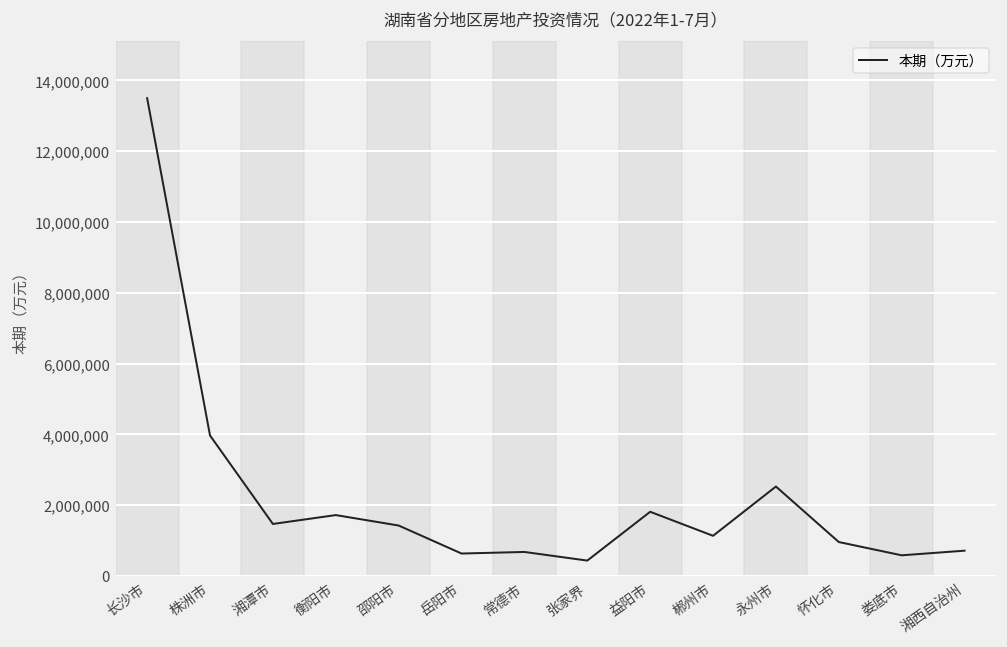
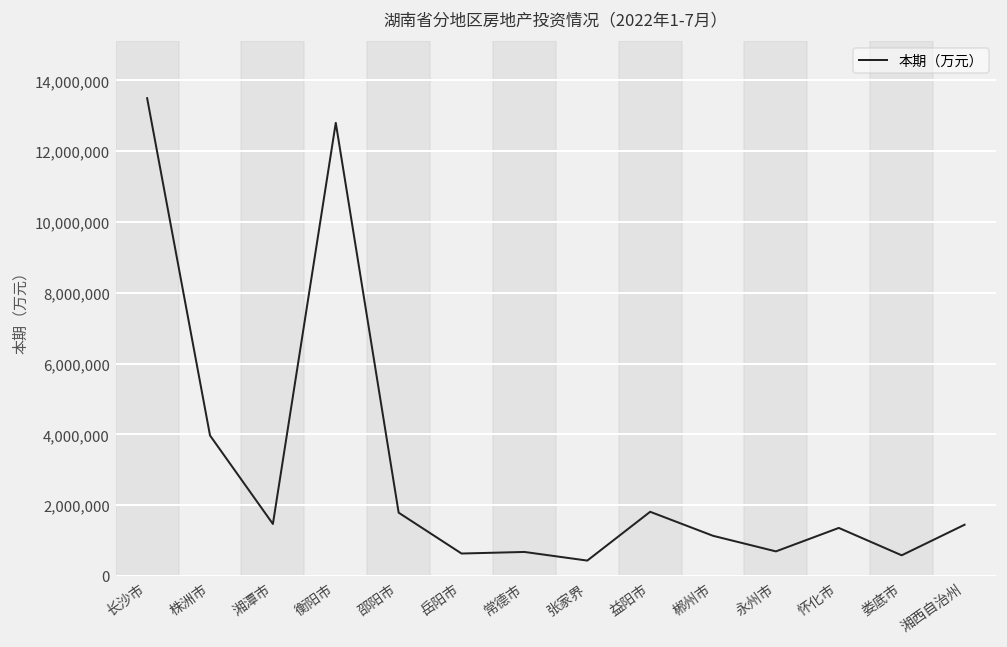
  {
    "长沙市": "13,500,000",
    "株洲市": "4,000,000",
    "湘潭市": "1,500,000",
-   "衡阳市": "1,700,000",
-   "邵阳市": "1,400,000",
+   "衡阳市": "12,800,000",
+   "邵阳市": "1,800,000",
    "岳阳市": "600,000",
    "常德市": "700,000",
    "张家界": "400,000",
    "益阳市": "1,800,000",
    "郴州市": "1,100,000",
-   "永州市": "2,500,000",
-   "怀化市": "1,000,000",
+   "永州市": "700,000",
+   "怀化市": "1,400,000",
    "娄底市": "600,000",
-   "湘西自治州": "700,000"
+   "湘西自治州": "1,400,000"
  }
